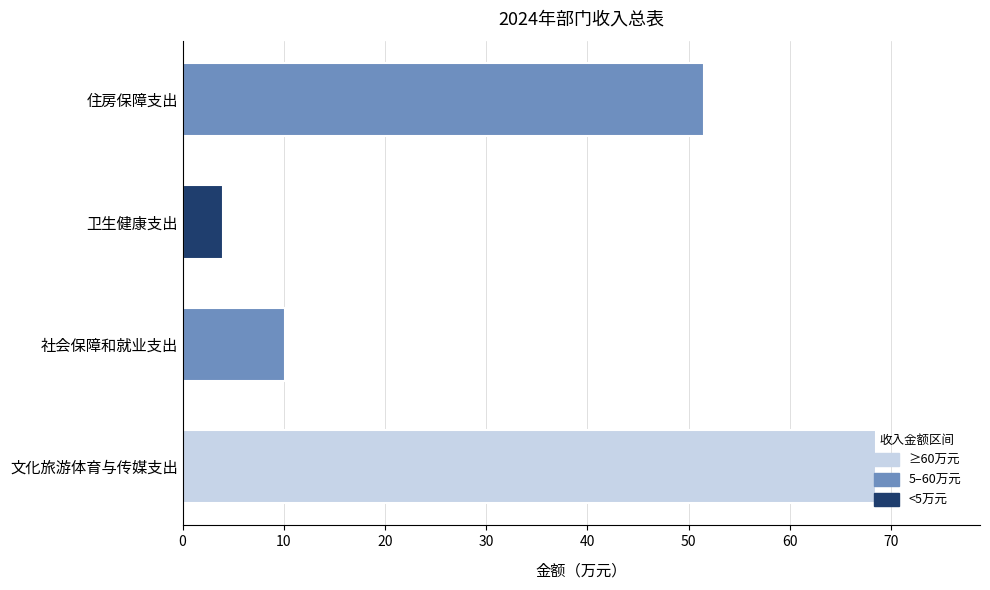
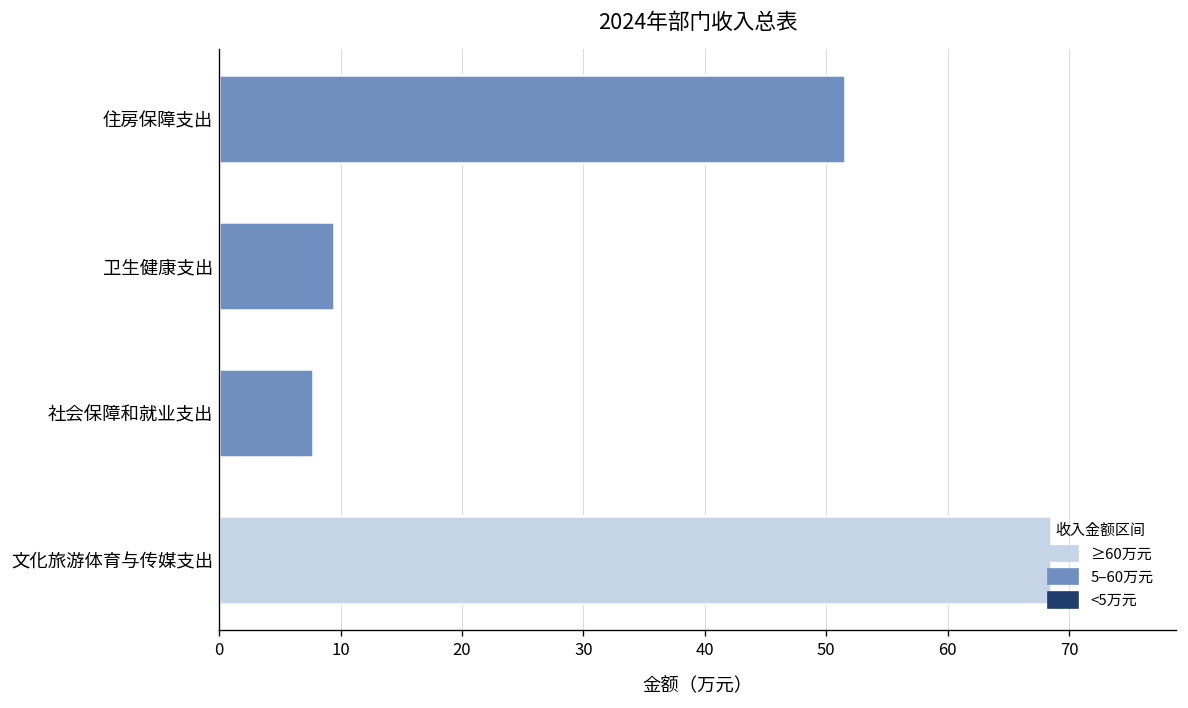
  {
    "住房保障支出": 51.6,
-   "卫生健康支出": 4.0,
-   "社会保障和就业支出": 10.2,
+   "卫生健康支出": 9.5,
+   "社会保障和就业支出": 7.7,
    "文化旅游体育与传媒支出": 68.5
  }
